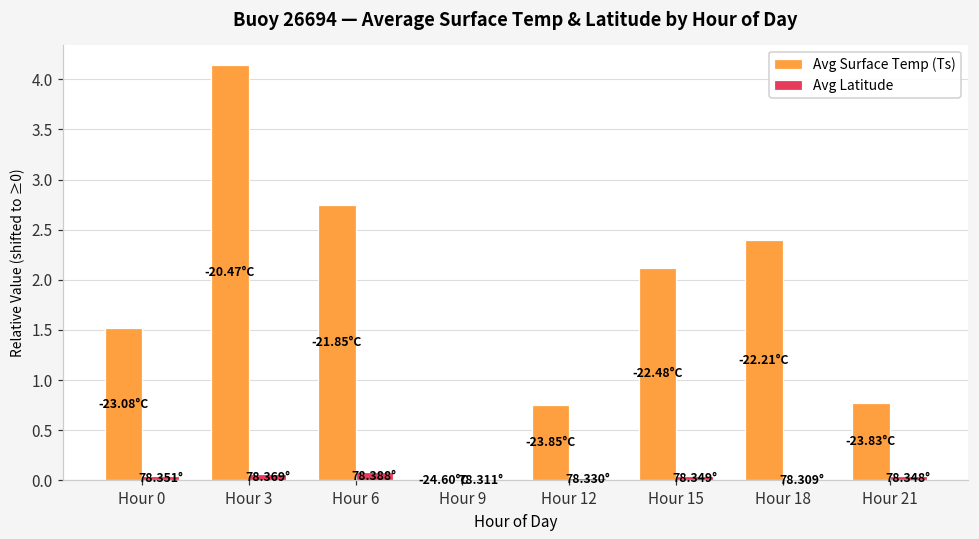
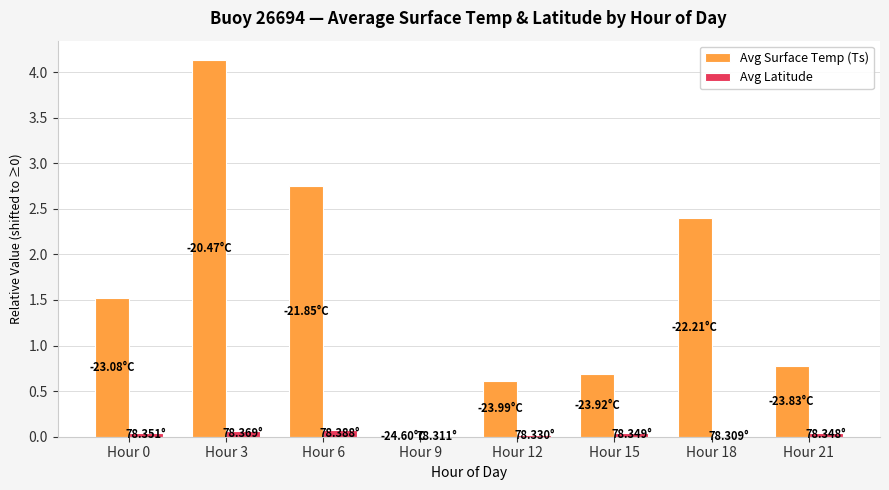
  {
    "Avg Surface Temp (Ts)": {
-     "Hour 12": "-23.85°C",
-     "Hour 15": "-22.48°C"
+     "Hour 12": "-23.99°C",
+     "Hour 15": "-23.92°C"
    }
  }
